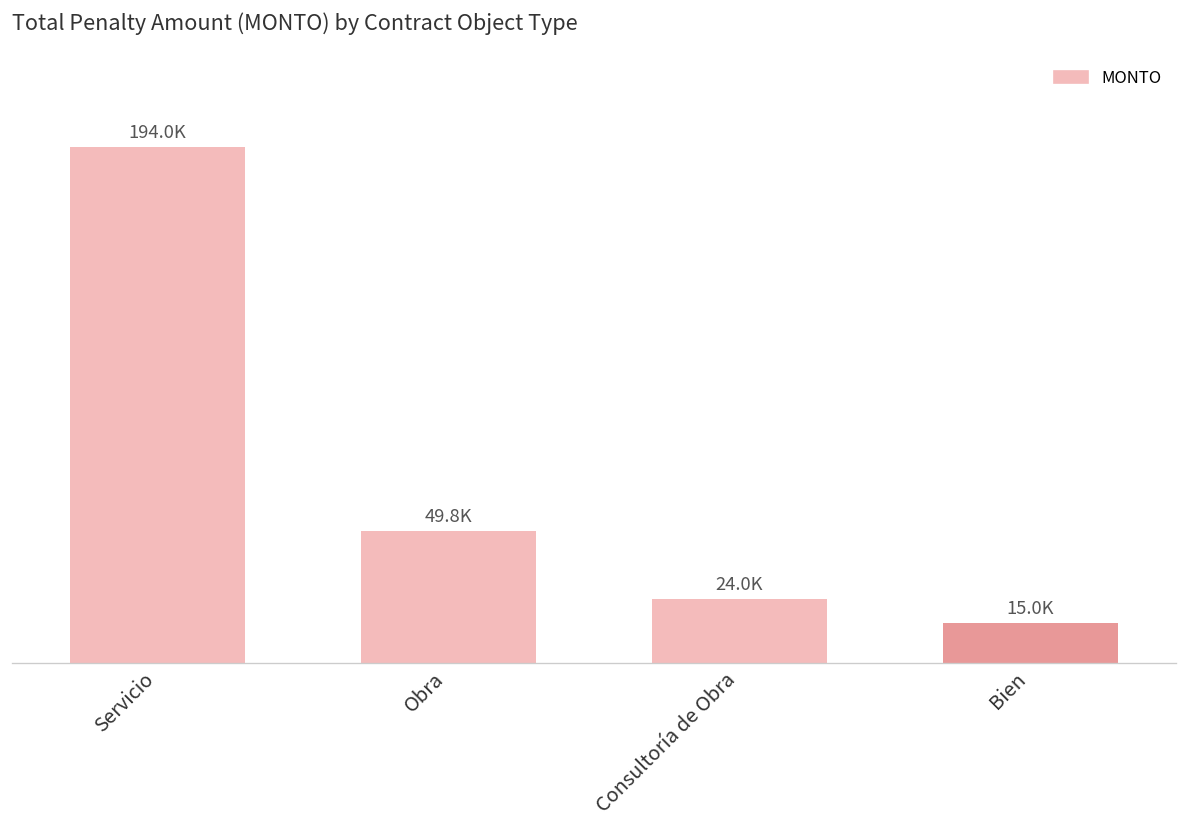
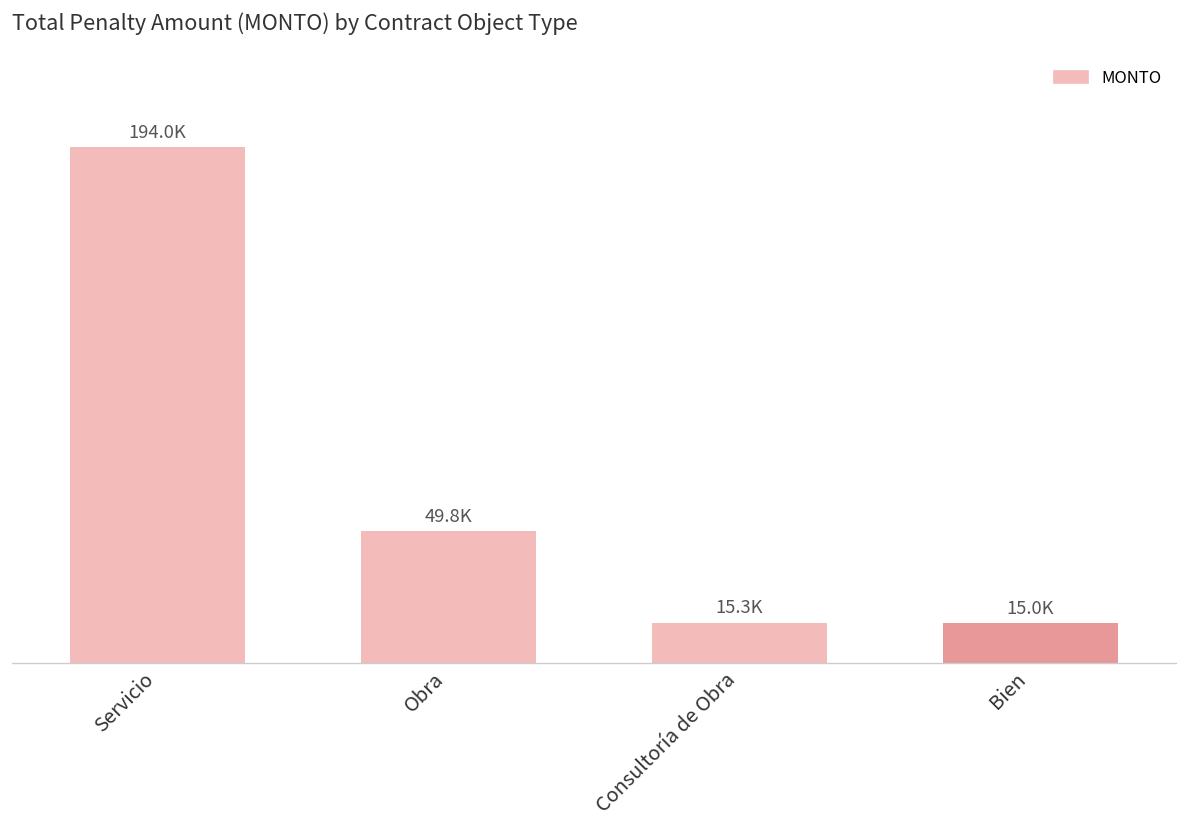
  {
    "Servicio": "194.0K",
    "Obra": "49.8K",
-   "Consultoría de Obra": "24.0K",
+   "Consultoría de Obra": "15.3K",
    "Bien": "15.0K"
  }
